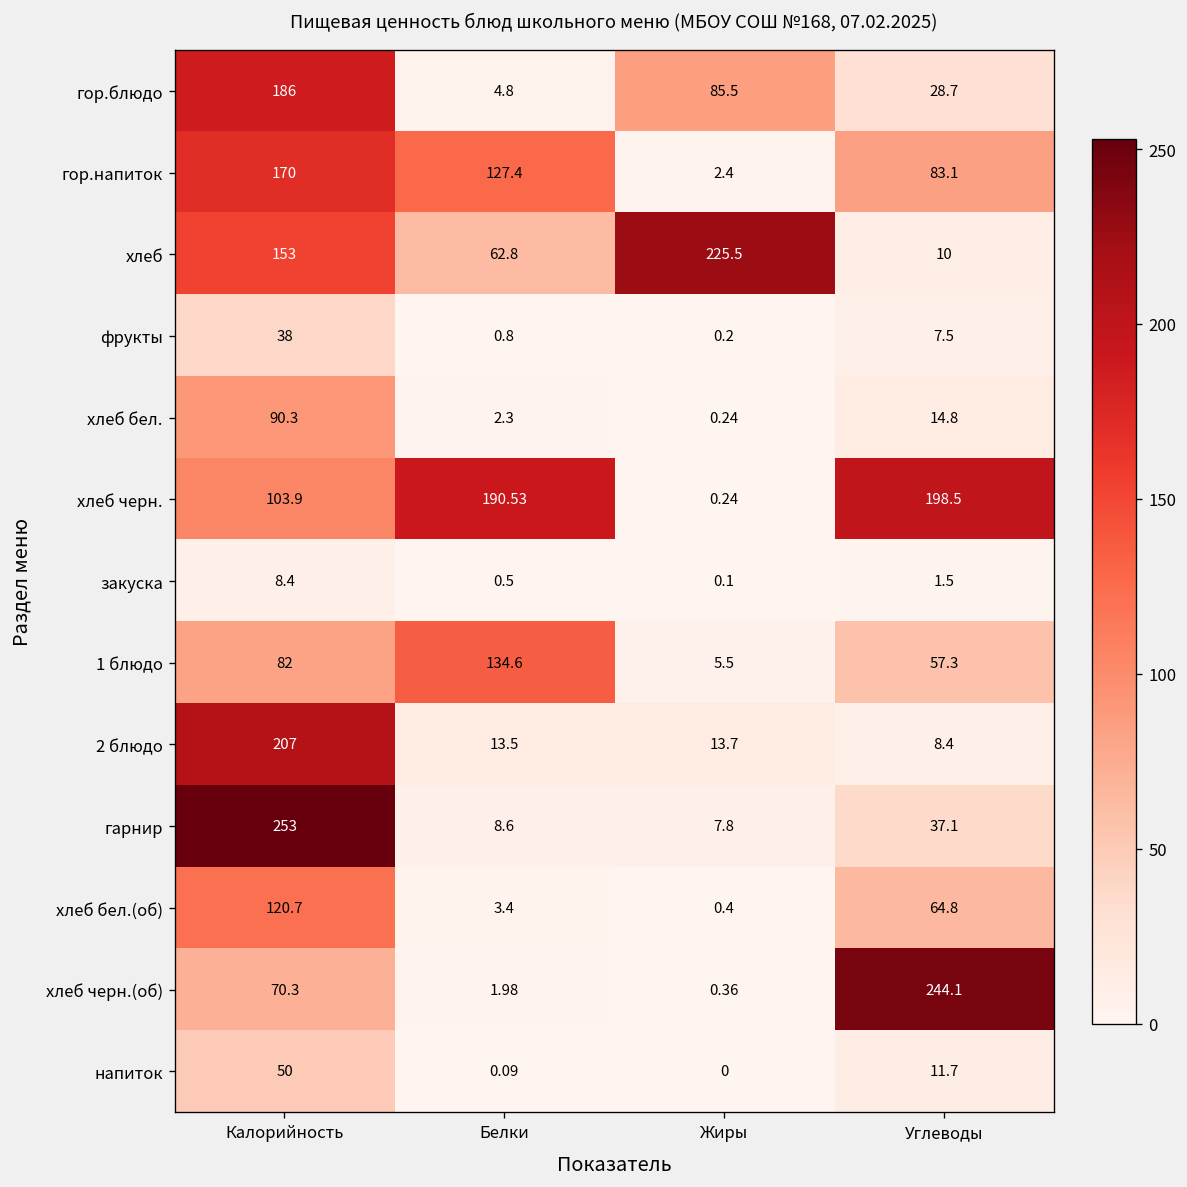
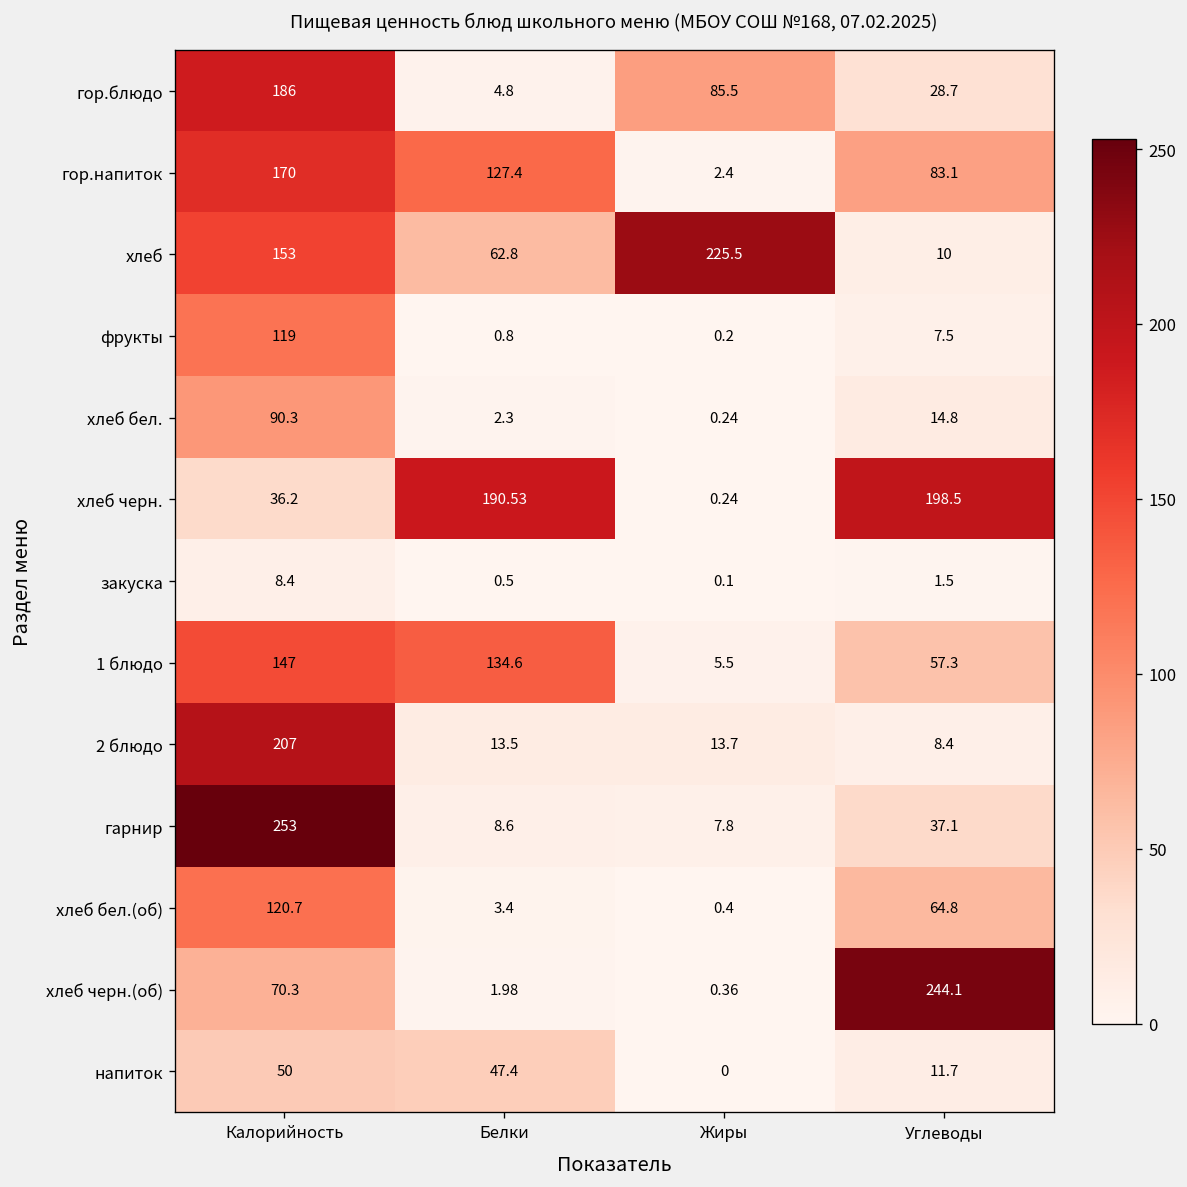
  {
    "гор.блюдо": {
      "Калорийность": 186,
      "Белки": 4.8,
      "Жиры": 85.5,
      "Углеводы": 28.7
    },
    "гор.напиток": {
      "Калорийность": 170,
      "Белки": 127.4,
      "Жиры": 2.4,
      "Углеводы": 83.1
    },
    "хлеб": {
      "Калорийность": 153,
      "Белки": 62.8,
      "Жиры": 225.5,
      "Углеводы": 10
    },
    "фрукты": {
-     "Калорийность": 38,
+     "Калорийность": 119,
      "Белки": 0.8,
      "Жиры": 0.2,
      "Углеводы": 7.5
    },
    "хлеб бел.": {
      "Калорийность": 90.3,
      "Белки": 2.3,
      "Жиры": 0.24,
      "Углеводы": 14.8
    },
    "хлеб черн.": {
-     "Калорийность": 103.9,
+     "Калорийность": 36.2,
      "Белки": 190.53,
      "Жиры": 0.24,
      "Углеводы": 198.5
    },
    "закуска": {
      "Калорийность": 8.4,
      "Белки": 0.5,
      "Жиры": 0.1,
      "Углеводы": 1.5
    },
    "1 блюдо": {
-     "Калорийность": 82,
+     "Калорийность": 147,
      "Белки": 134.6,
      "Жиры": 5.5,
      "Углеводы": 57.3
    },
    "2 блюдо": {
      "Калорийность": 207,
      "Белки": 13.5,
      "Жиры": 13.7,
      "Углеводы": 8.4
    },
    "гарнир": {
      "Калорийность": 253,
      "Белки": 8.6,
      "Жиры": 7.8,
      "Углеводы": 37.1
    },
    "хлеб бел.(об)": {
      "Калорийность": 120.7,
      "Белки": 3.4,
      "Жиры": 0.4,
      "Углеводы": 64.8
    },
    "хлеб черн.(об)": {
      "Калорийность": 70.3,
      "Белки": 1.98,
      "Жиры": 0.36,
      "Углеводы": 244.1
    },
    "напиток": {
      "Калорийность": 50,
-     "Белки": 0.09,
+     "Белки": 47.4,
      "Жиры": 0,
      "Углеводы": 11.7
    }
  }
